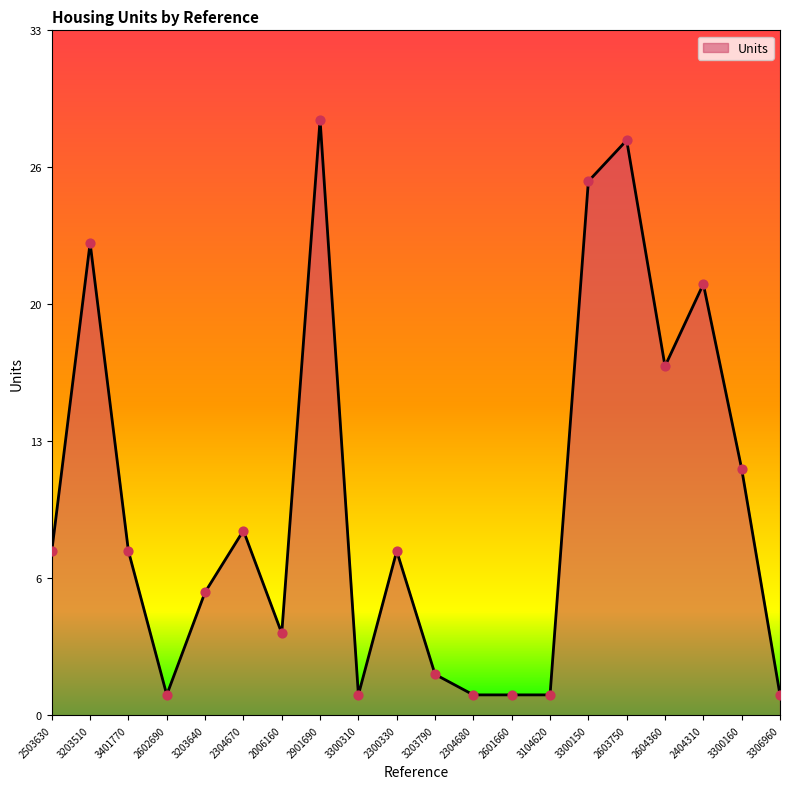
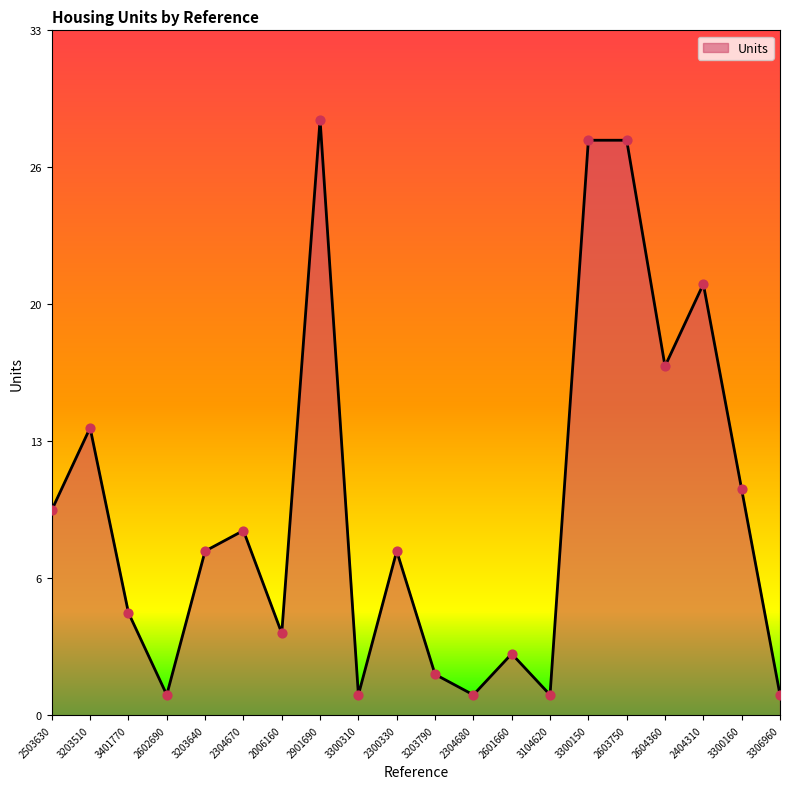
  {
-   "2503630": 8,
-   "3203510": 23,
-   "3401770": 8,
+   "2503630": 10,
+   "3203510": 14,
+   "3401770": 5,
    "2602690": 1,
-   "3203640": 6,
+   "3203640": 8,
    "2304670": 9,
    "2006160": 4,
    "2901690": 29,
    "3300310": 1,
    "2300330": 8,
    "3203790": 2,
    "2304680": 1,
-   "2601660": 1,
+   "2601660": 3,
    "3104620": 1,
-   "3300150": 26,
+   "3300150": 28,
    "2603750": 28,
    "2604360": 17,
    "2404310": 21,
-   "3300160": 12,
+   "3300160": 11,
    "3306960": 1
  }
